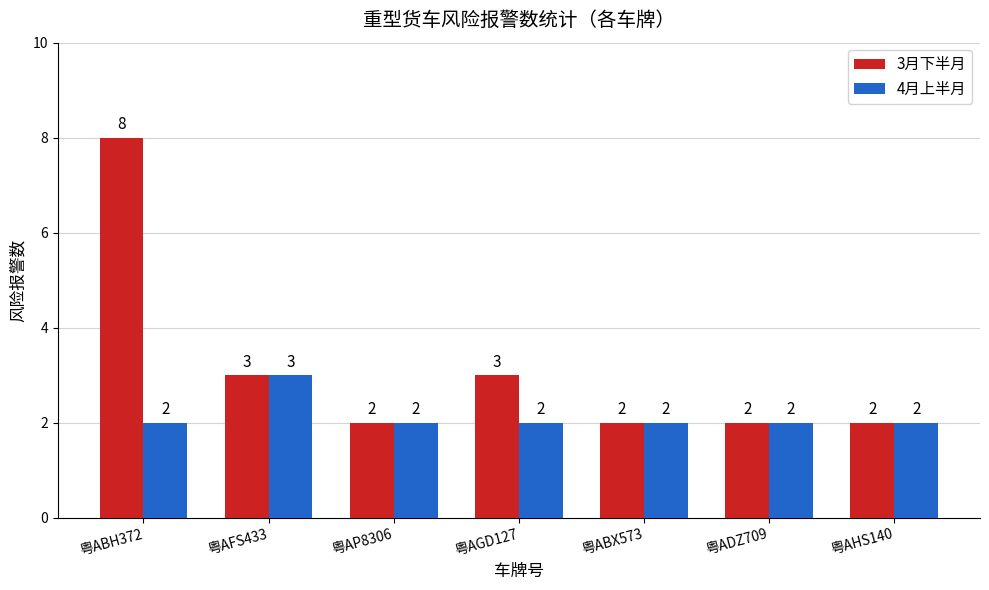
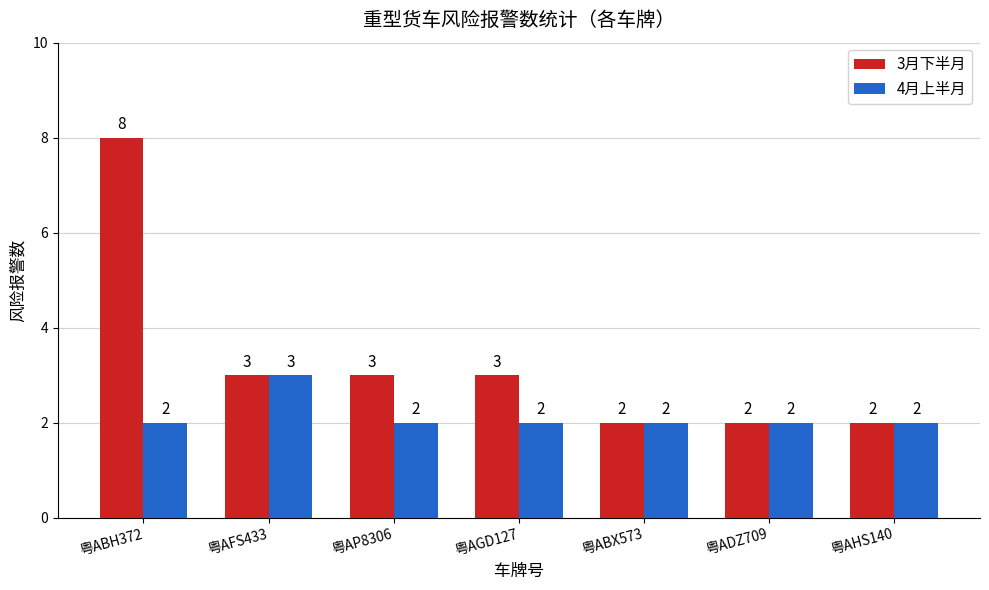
  {
    "3月下半月": {
      "粤ABH372": 8,
      "粤AFS433": 3,
-     "粤AP8306": 2,
+     "粤AP8306": 3,
      "粤AGD127": 3,
      "粤ABX573": 2,
      "粤ADZ709": 2,
      "粤AHS140": 2
    },
    "4月上半月": {
      "粤ABH372": 2,
      "粤AFS433": 3,
      "粤AP8306": 2,
      "粤AGD127": 2,
      "粤ABX573": 2,
      "粤ADZ709": 2,
      "粤AHS140": 2
    }
  }
